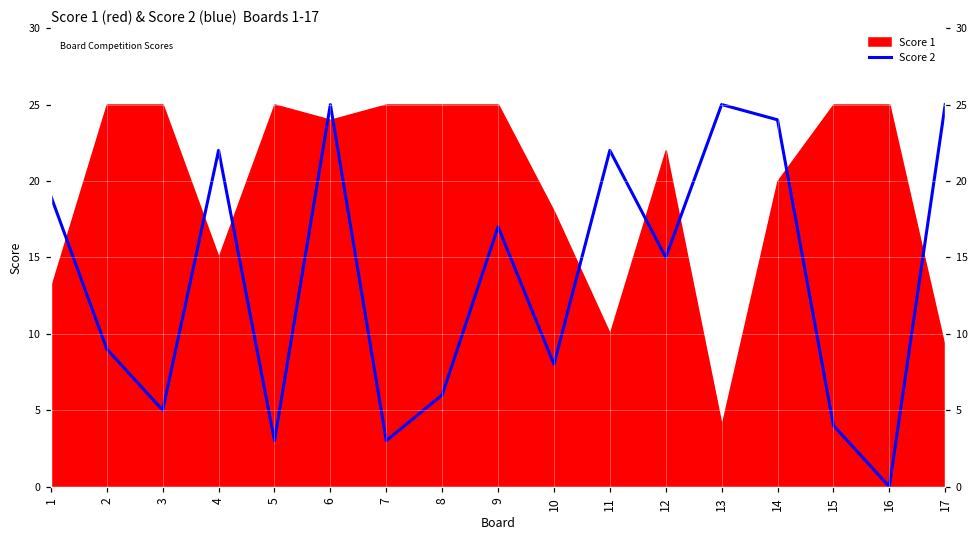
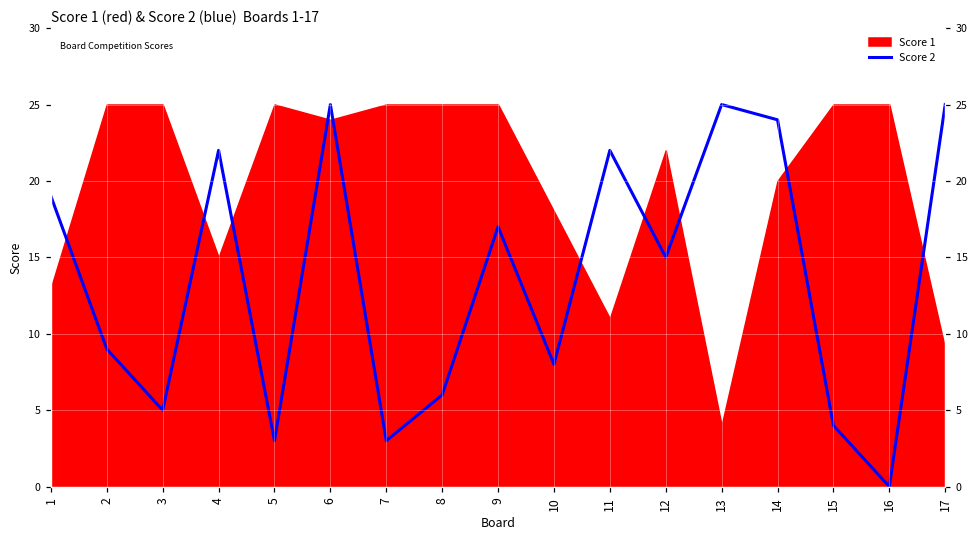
  {
    "Score 1": {
      "1": 13,
      "2": 25,
      "3": 25,
      "4": 15,
      "5": 25,
      "6": 24,
      "7": 25,
      "8": 25,
      "9": 25,
      "10": 18,
-     "11": 10,
+     "11": 11,
      "12": 22,
      "13": 4,
      "14": 20,
      "15": 25,
      "16": 25,
      "17": 9
    },
    "Score 2": {
      "1": 19,
      "2": 9,
      "3": 5,
      "4": 22,
      "5": 3,
      "6": 25,
      "7": 3,
      "8": 6,
      "9": 17,
      "10": 8,
      "11": 22,
      "12": 15,
      "13": 25,
      "14": 24,
      "15": 4,
      "16": 0,
      "17": 25
    }
  }
